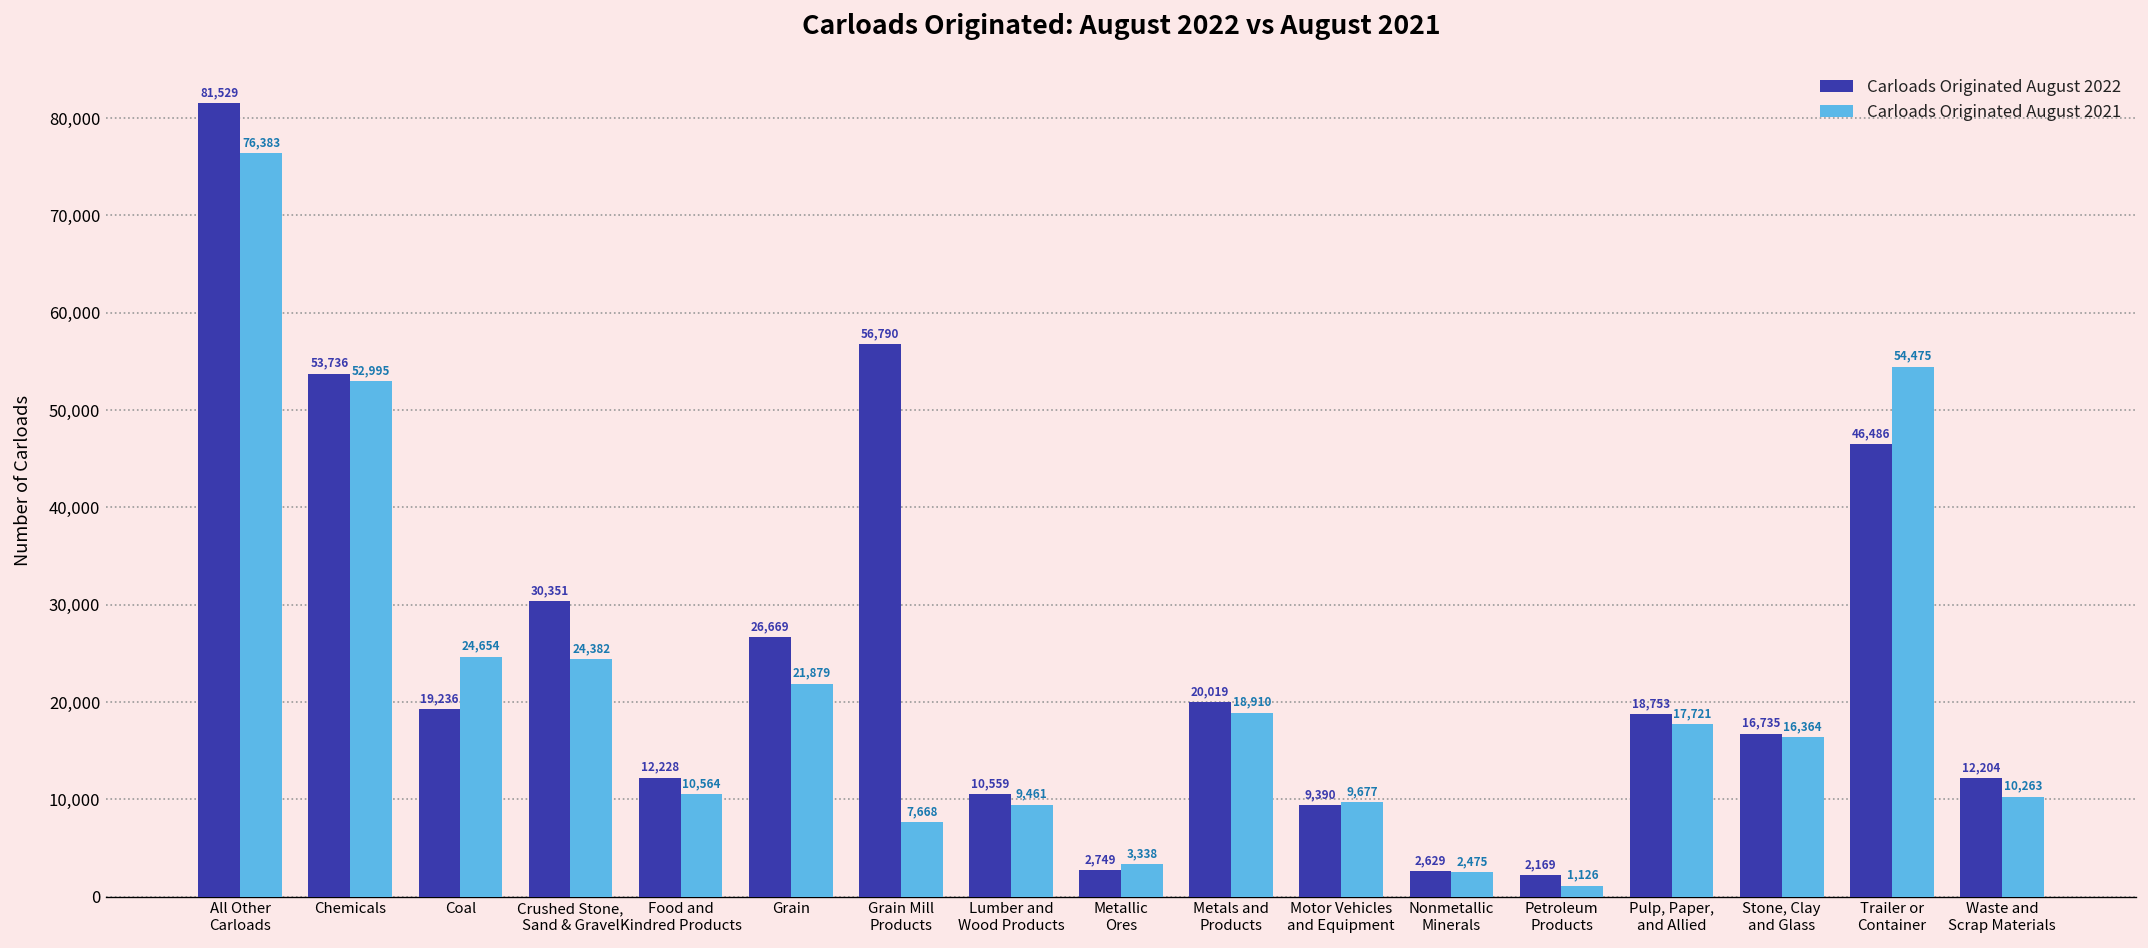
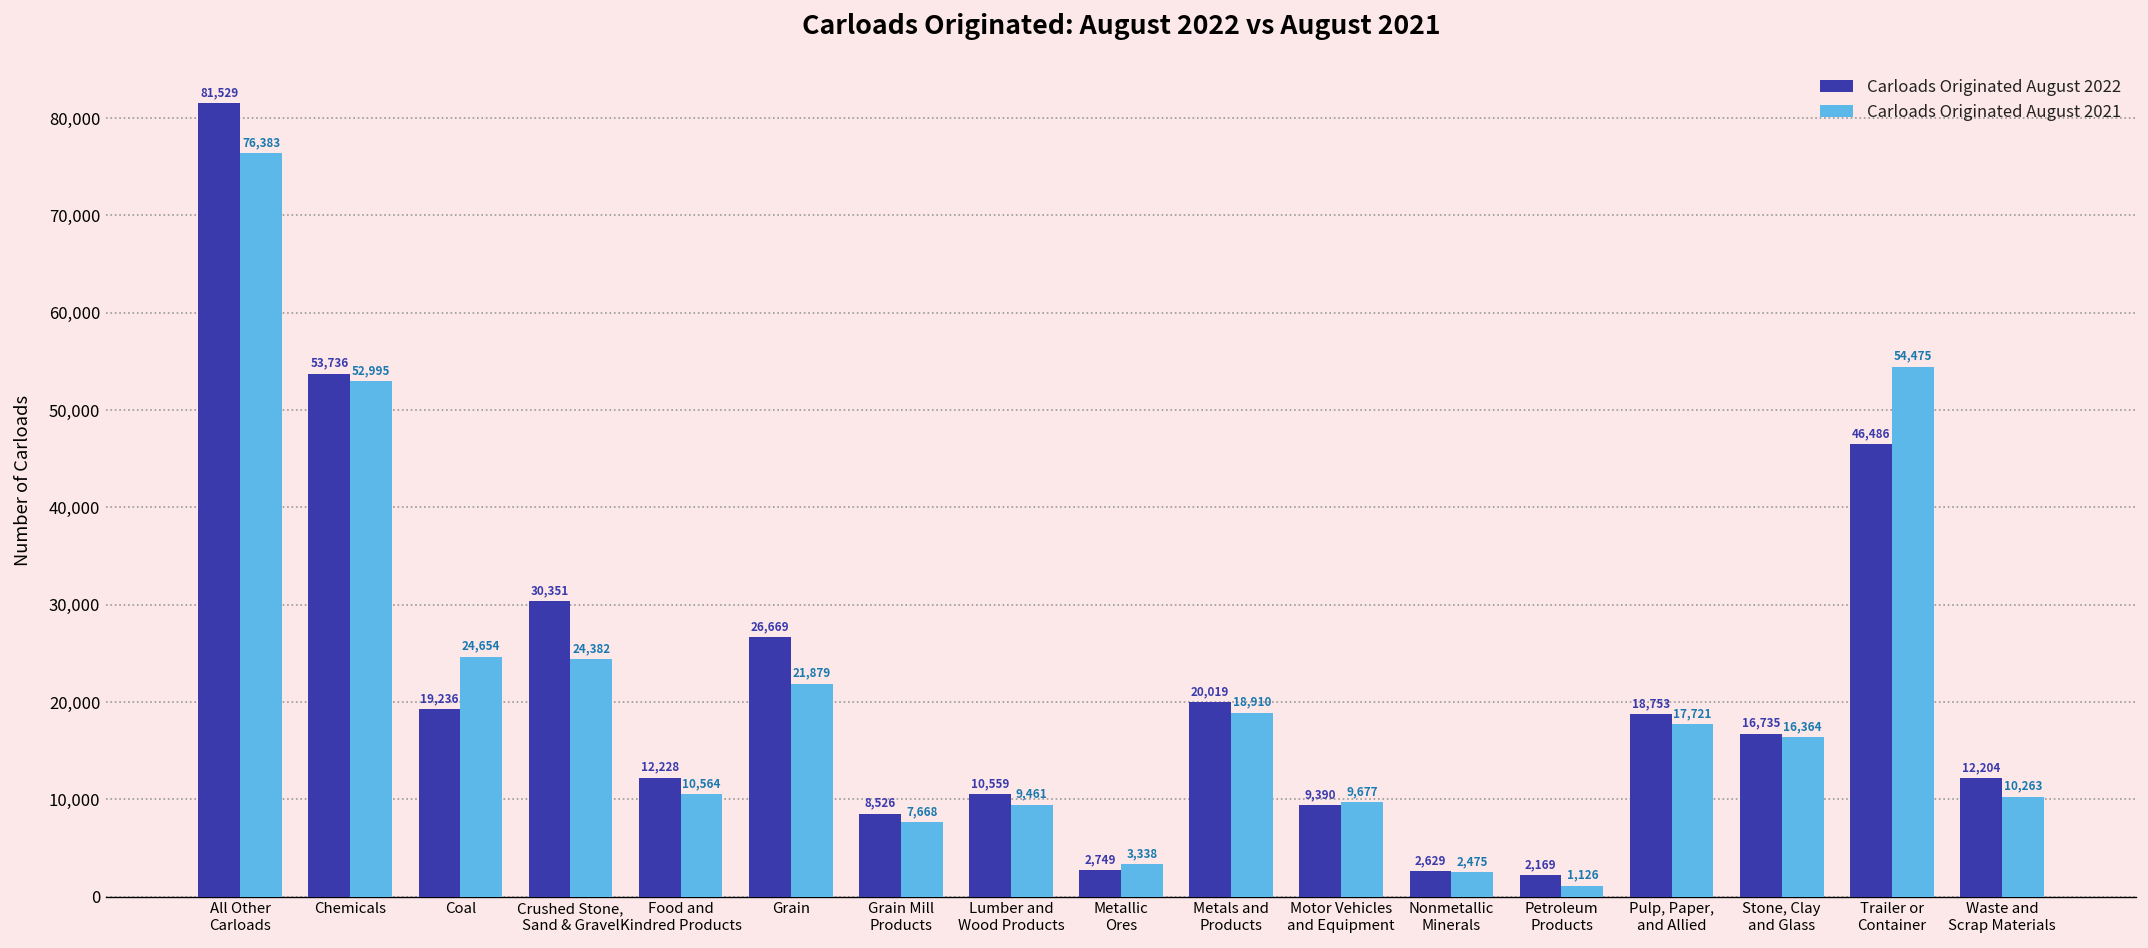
  {
    "Carloads Originated August 2022": {
      "All Other Carloads": "81,529",
      "Chemicals": "53,736",
      "Coal": "19,236",
      "Crushed Stone, Sand & Gravel": "30,351",
      "Food and Kindred Products": "12,228",
      "Grain": "26,669",
-     "Grain Mill Products": "56,790",
+     "Grain Mill Products": "8,526",
      "Lumber and Wood Products": "10,559",
      "Metallic Ores": "2,749",
      "Metals and Products": "20,019",
      "Motor Vehicles and Equipment": "9,390",
      "Nonmetallic Minerals": "2,629",
      "Petroleum Products": "2,169",
      "Pulp, Paper, and Allied": "18,753",
      "Stone, Clay and Glass": "16,735",
      "Trailer or Container": "46,486",
      "Waste and Scrap Materials": "12,204"
    },
    "Carloads Originated August 2021": {
      "All Other Carloads": "76,383",
      "Chemicals": "52,995",
      "Coal": "24,654",
      "Crushed Stone, Sand & Gravel": "24,382",
      "Food and Kindred Products": "10,564",
      "Grain": "21,879",
      "Grain Mill Products": "7,668",
      "Lumber and Wood Products": "9,461",
      "Metallic Ores": "3,338",
      "Metals and Products": "18,910",
      "Motor Vehicles and Equipment": "9,677",
      "Nonmetallic Minerals": "2,475",
      "Petroleum Products": "1,126",
      "Pulp, Paper, and Allied": "17,721",
      "Stone, Clay and Glass": "16,364",
      "Trailer or Container": "54,475",
      "Waste and Scrap Materials": "10,263"
    }
  }
